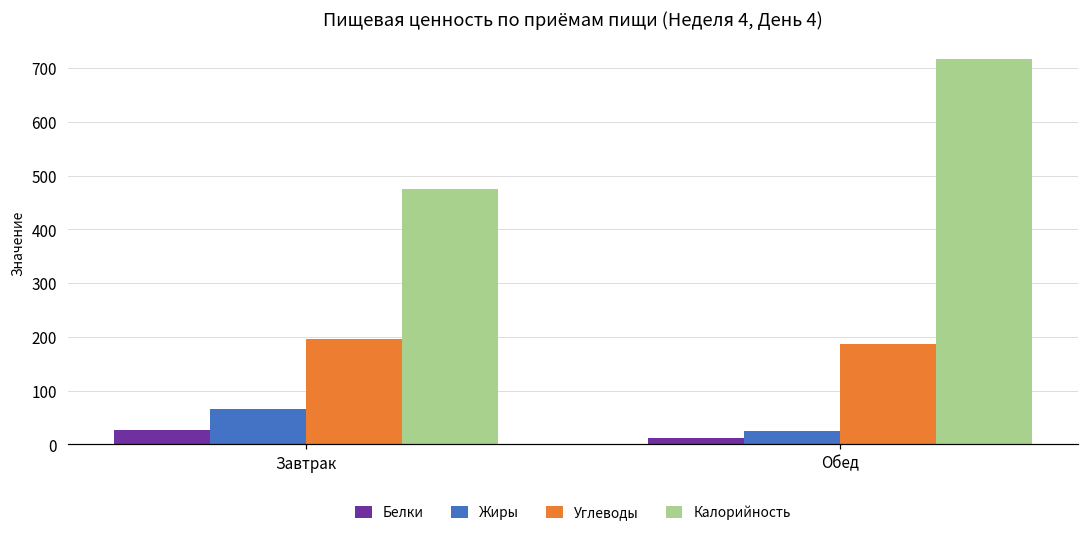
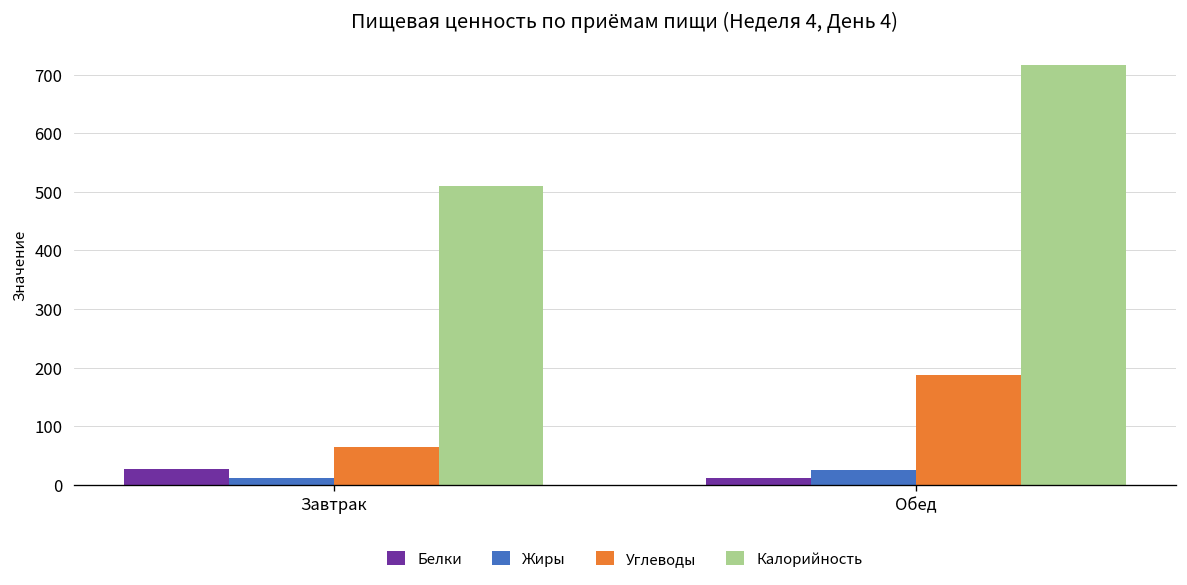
  {
    "Белки": {
      "Завтрак": 30,
      "Обед": 10
    },
    "Жиры": {
-     "Завтрак": 70,
+     "Завтрак": 10,
      "Обед": 30
    },
    "Углеводы": {
-     "Завтрак": 200,
+     "Завтрак": 60,
      "Обед": 190
    },
    "Калорийность": {
-     "Завтрак": 470,
+     "Завтрак": 510,
      "Обед": 720
    }
  }
